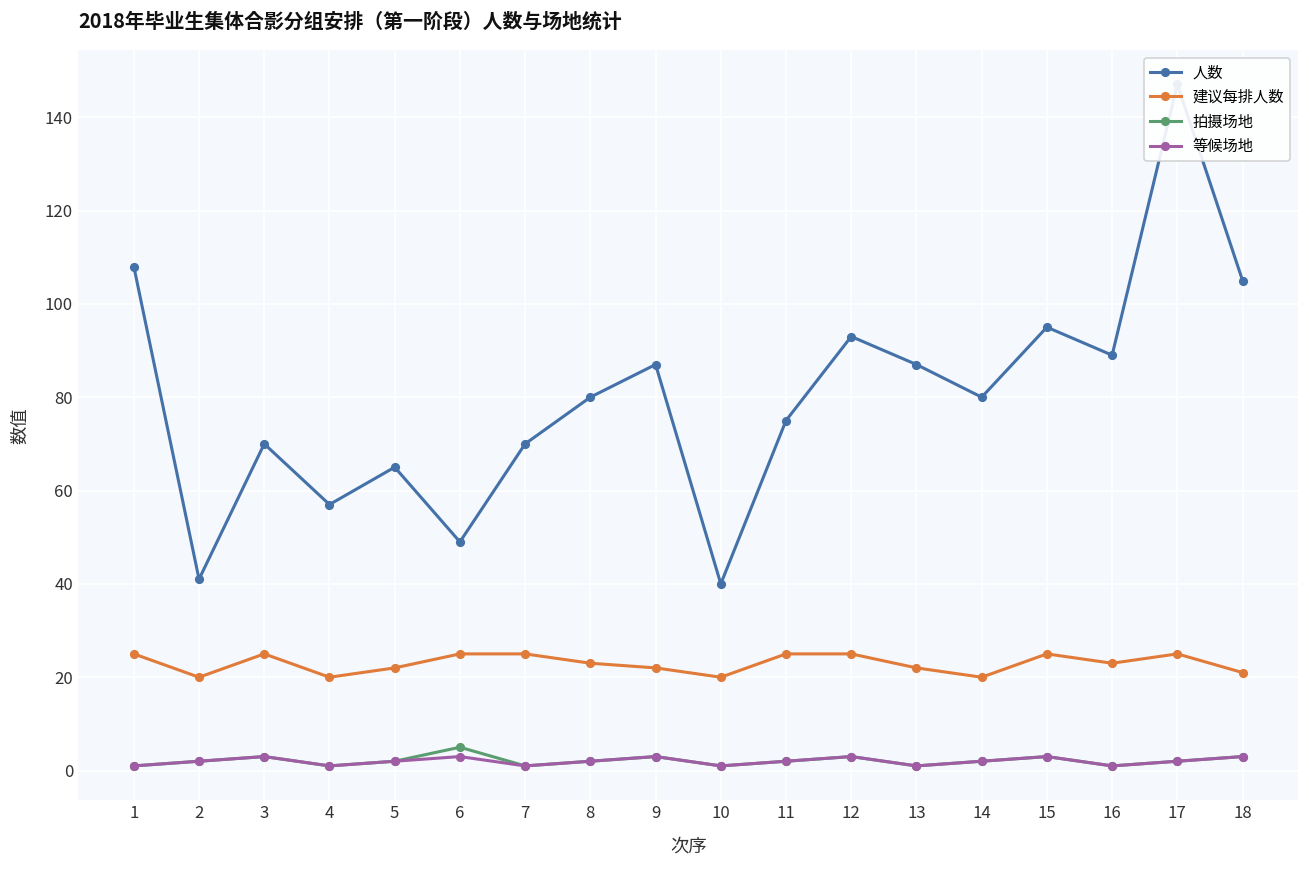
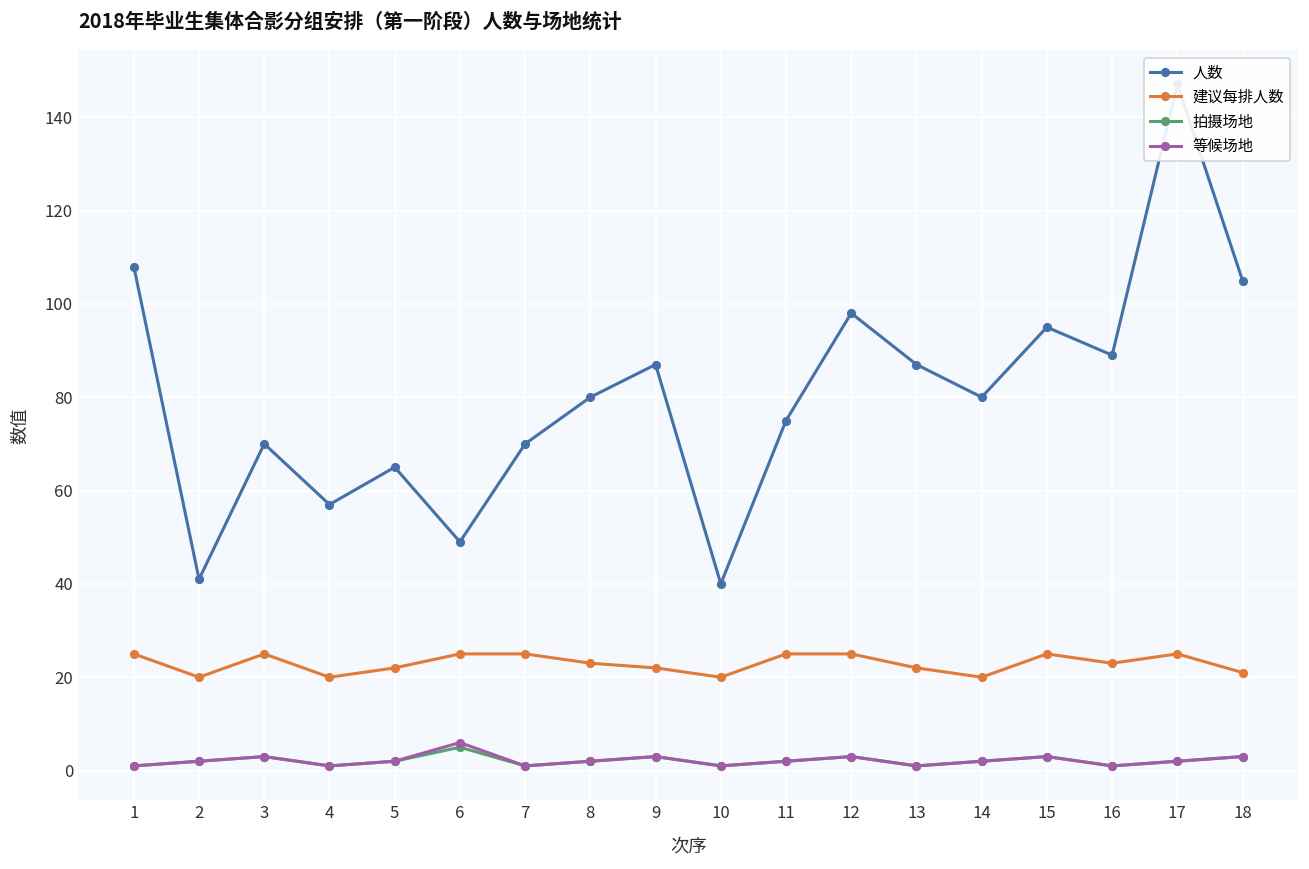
  {
    "人数": {
      "1": 108,
      "2": 41,
      "3": 70,
      "4": 57,
      "5": 65,
      "6": 49,
      "7": 70,
      "8": 80,
      "9": 87,
      "10": 40,
      "11": 75,
-     "12": 93,
+     "12": 98,
      "13": 87,
      "14": 80,
      "15": 95,
      "16": 89,
      "18": 105
    },
    "建议每排人数": {
      "1": 25,
      "2": 20,
      "3": 25,
      "4": 20,
      "5": 22,
      "6": 25,
      "7": 25,
      "8": 23,
      "9": 22,
      "10": 20,
      "11": 25,
      "12": 25,
      "13": 22,
      "14": 20,
      "15": 25,
      "16": 23,
      "17": 25,
      "18": 21
    },
    "拍摄场地": {
      "6": 5
    },
    "等候场地": {
-     "6": 3
+     "6": 6
    }
  }
